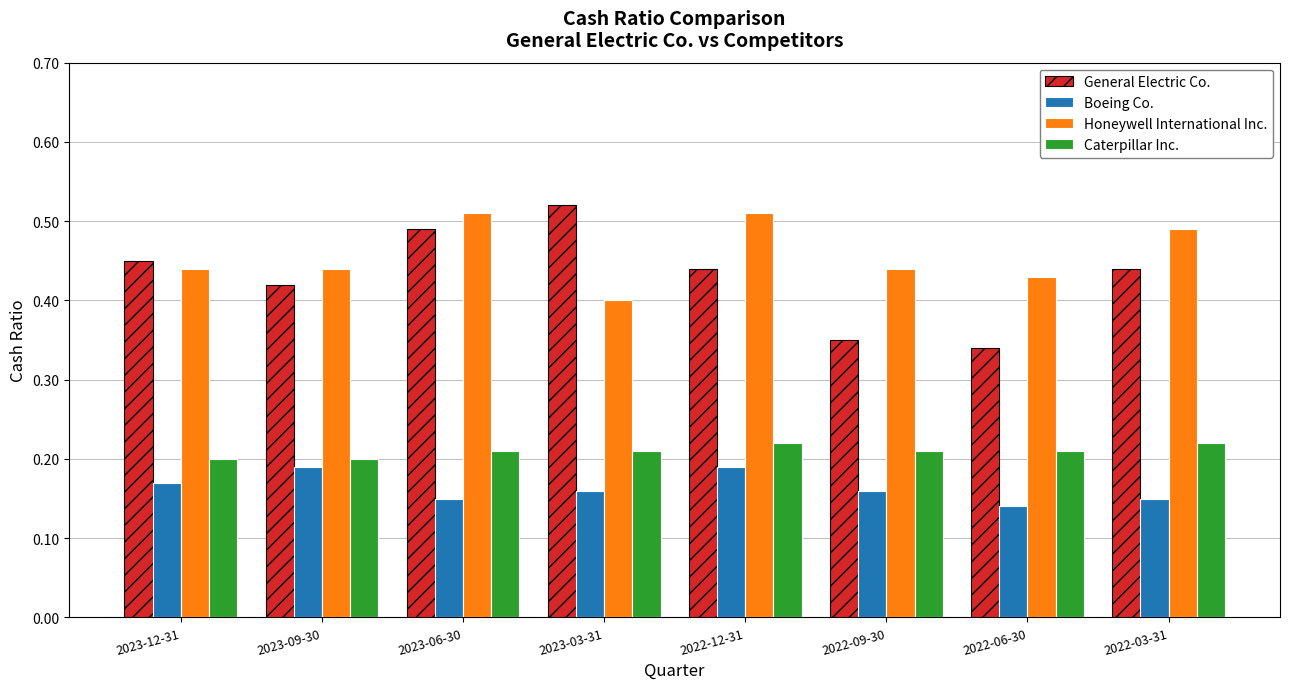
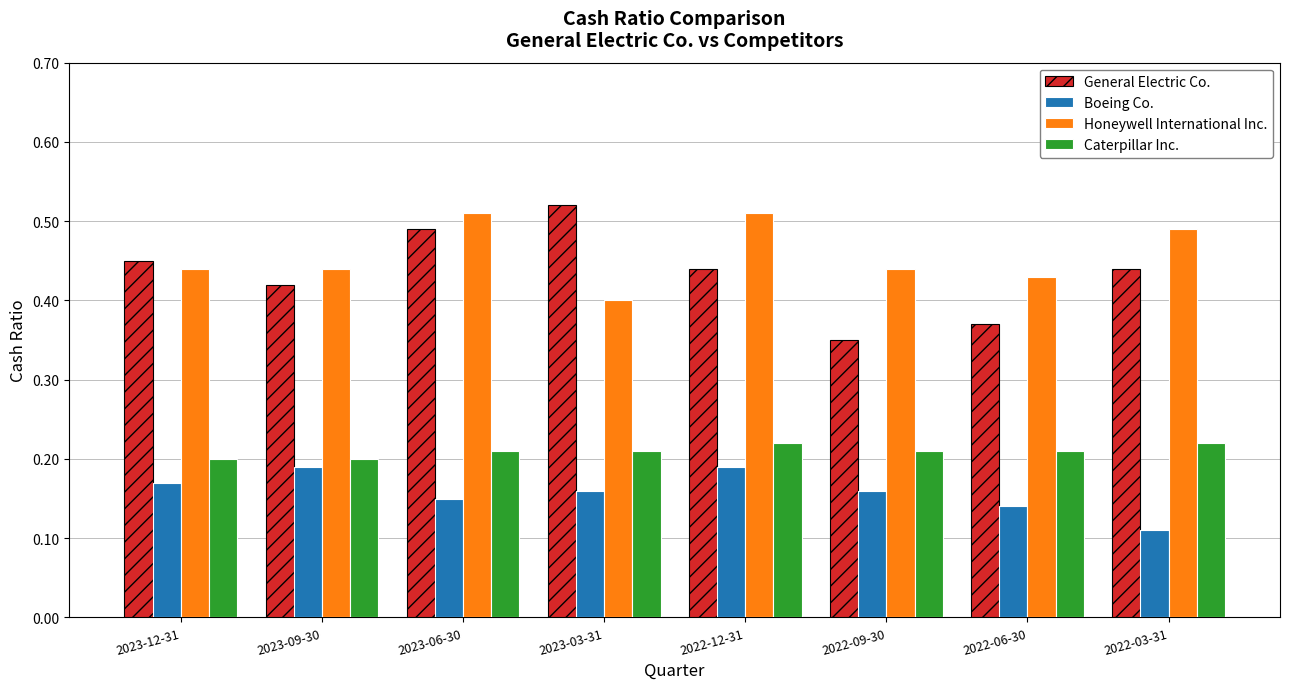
  {
    "General Electric Co.": {
      "2023-12-31": 0.45,
      "2023-09-30": 0.42,
      "2023-06-30": 0.49,
      "2023-03-31": 0.52,
      "2022-12-31": 0.44,
      "2022-09-30": 0.35,
-     "2022-06-30": 0.34,
+     "2022-06-30": 0.37,
      "2022-03-31": 0.44
    },
    "Boeing Co.": {
      "2023-12-31": 0.17,
      "2023-09-30": 0.19,
      "2023-06-30": 0.15,
      "2023-03-31": 0.16,
      "2022-12-31": 0.19,
      "2022-09-30": 0.16,
      "2022-06-30": 0.14,
-     "2022-03-31": 0.15
+     "2022-03-31": 0.11
    },
    "Honeywell International Inc.": {
      "2023-12-31": 0.44,
      "2023-09-30": 0.44,
      "2023-06-30": 0.51,
      "2023-03-31": 0.40,
      "2022-12-31": 0.51,
      "2022-09-30": 0.44,
      "2022-06-30": 0.43,
      "2022-03-31": 0.49
    },
    "Caterpillar Inc.": {
      "2023-12-31": 0.20,
      "2023-09-30": 0.20,
      "2023-06-30": 0.21,
      "2023-03-31": 0.21,
      "2022-12-31": 0.22,
      "2022-09-30": 0.21,
      "2022-06-30": 0.21,
      "2022-03-31": 0.22
    }
  }
